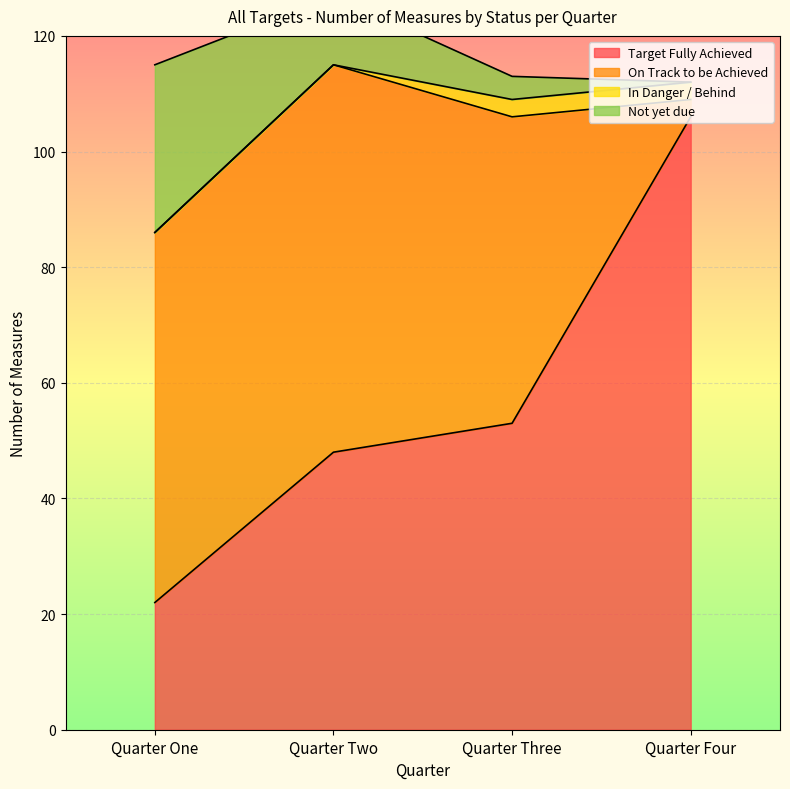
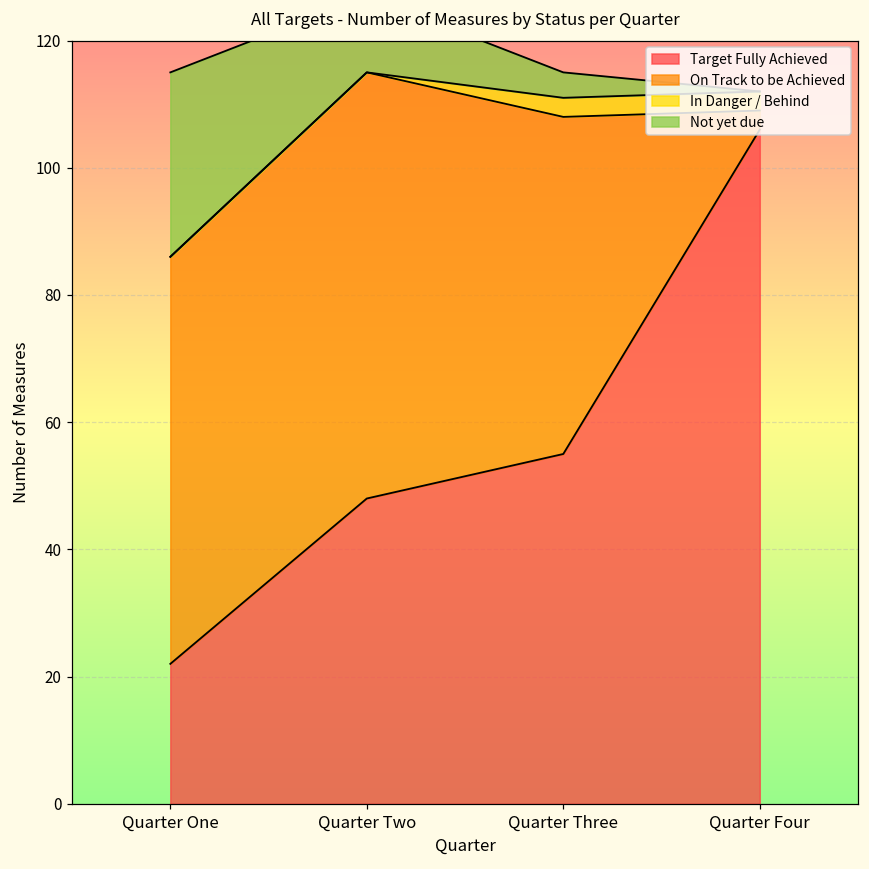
  {
    "Target Fully Achieved": {
      "Quarter One": 22,
      "Quarter Two": 48,
-     "Quarter Three": 53
+     "Quarter Three": 55
    },
    "On Track to be Achieved": {
      "Quarter Three": 53
    },
    "In Danger / Behind": {
      "Quarter Three": 3
    },
    "Not yet due": {
      "Quarter One": 29,
      "Quarter Three": 4
    }
  }
